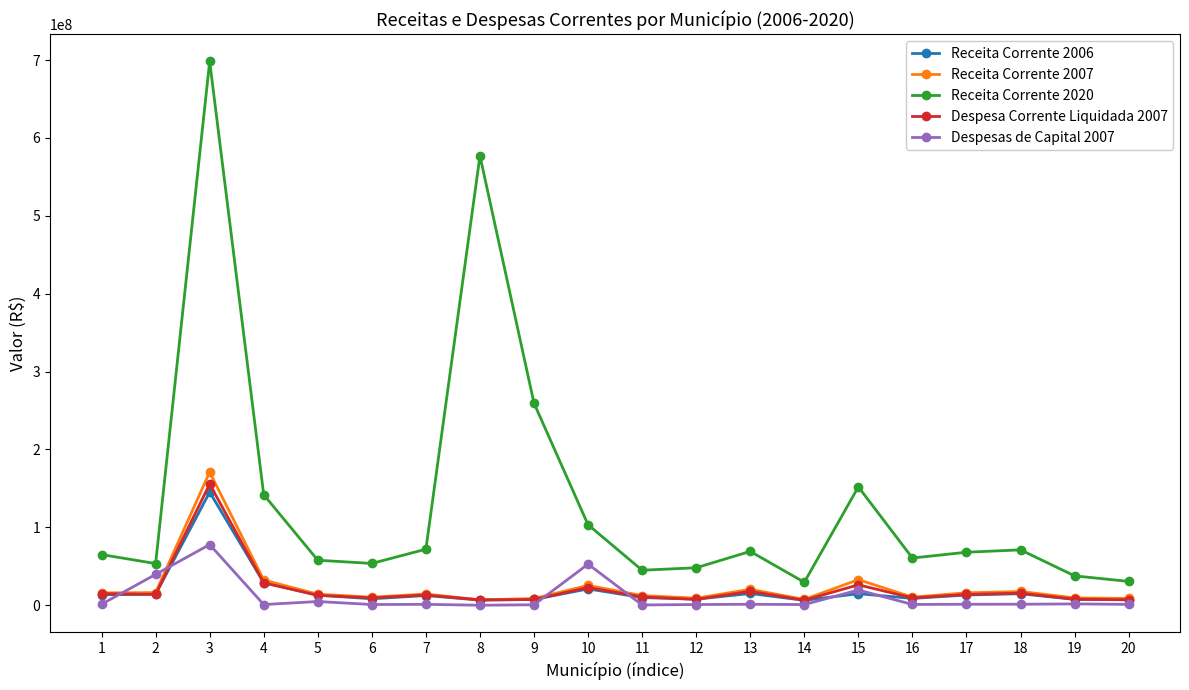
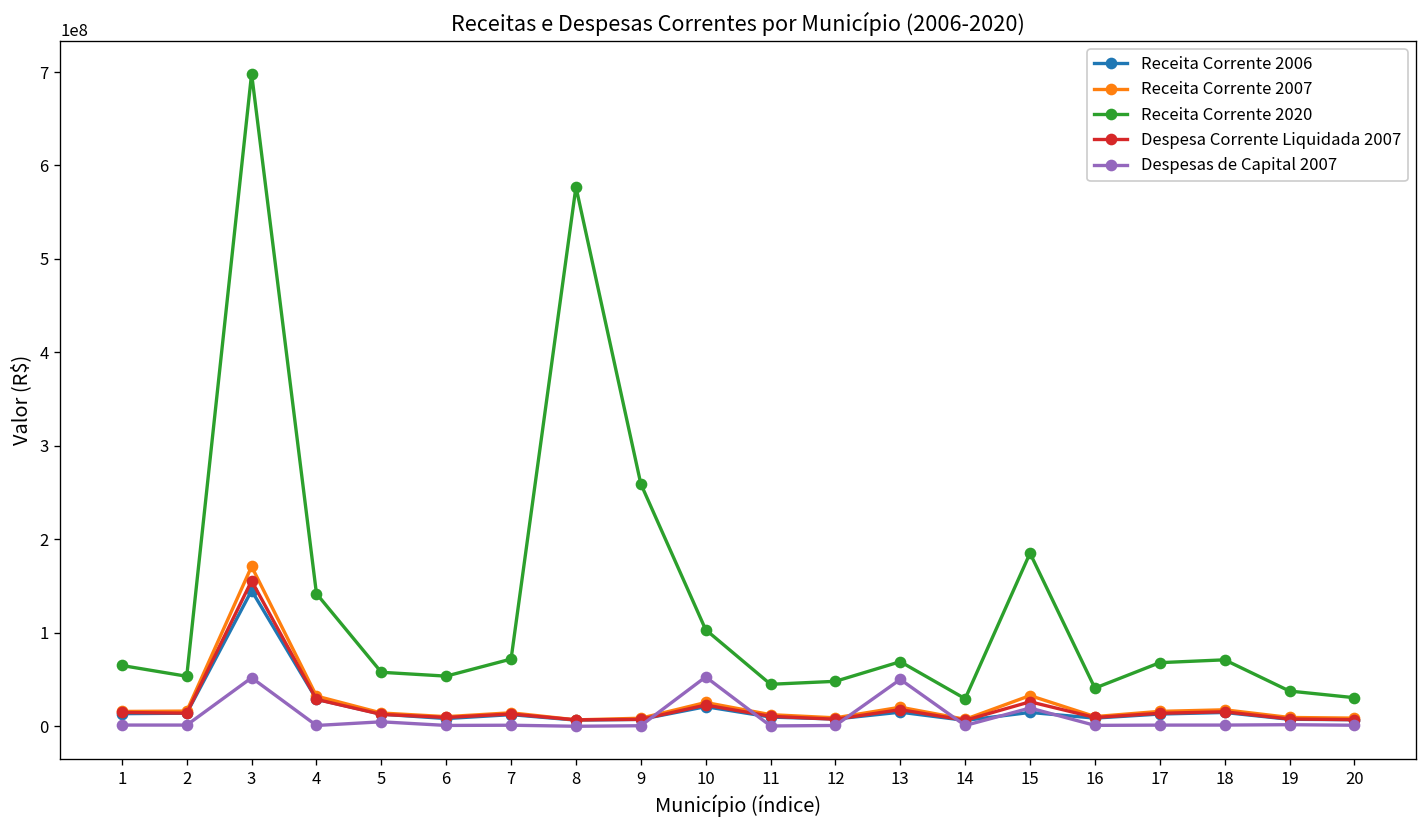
  {
    "Receita Corrente 2006": {
      "3": 150000000,
      "15": 10000000
    },
    "Receita Corrente 2007": {
      "3": 170000000,
      "4": 30000000,
      "15": 30000000
    },
    "Receita Corrente 2020": {
      "1": 70000000,
      "2": 50000000,
      "3": 700000000,
      "4": 140000000,
      "5": 60000000,
      "6": 50000000,
      "7": 70000000,
      "8": 580000000,
      "9": 260000000,
      "10": 100000000,
      "11": 40000000,
      "12": 50000000,
      "13": 70000000,
      "14": 30000000,
-     "15": 150000000,
-     "16": 60000000,
+     "15": 190000000,
+     "16": 40000000,
      "17": 70000000,
      "18": 70000000,
      "19": 40000000,
      "20": 30000000
    },
    "Despesa Corrente Liquidada 2007": {
      "3": 160000000,
      "15": 30000000
    },
    "Despesas de Capital 2007": {
      "1": 0,
-     "2": 40000000,
-     "3": 80000000,
+     "2": 0,
+     "3": 50000000,
      "4": 0,
      "5": 0,
      "6": 0,
      "7": 0,
      "8": 0,
      "9": 0,
      "10": 50000000,
      "11": 0,
      "12": 0,
-     "13": 0,
+     "13": 50000000,
      "14": 0,
      "15": 20000000,
      "16": 0,
      "17": 0,
      "18": 0,
      "19": 0,
      "20": 0
    }
  }
